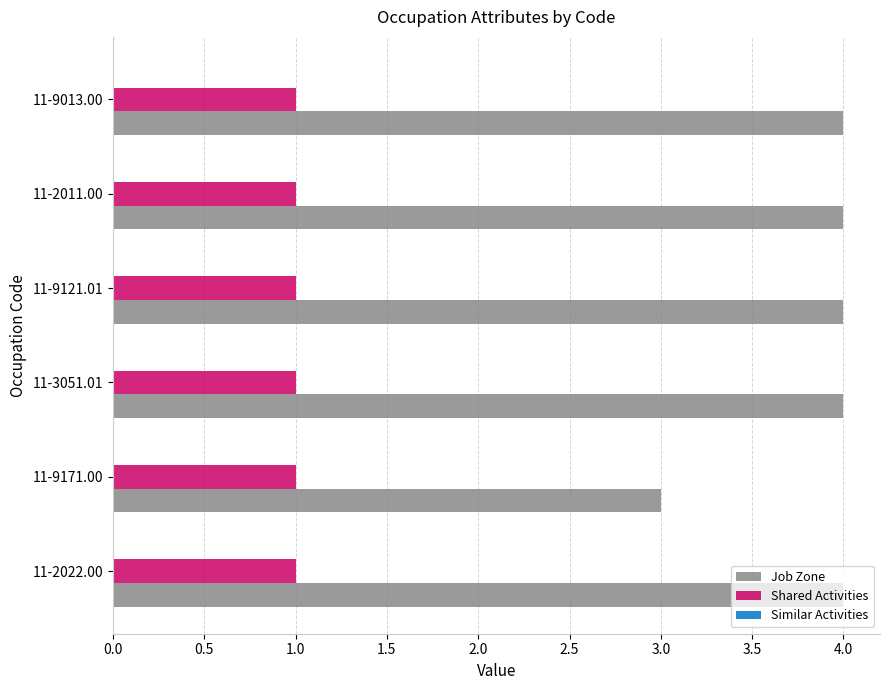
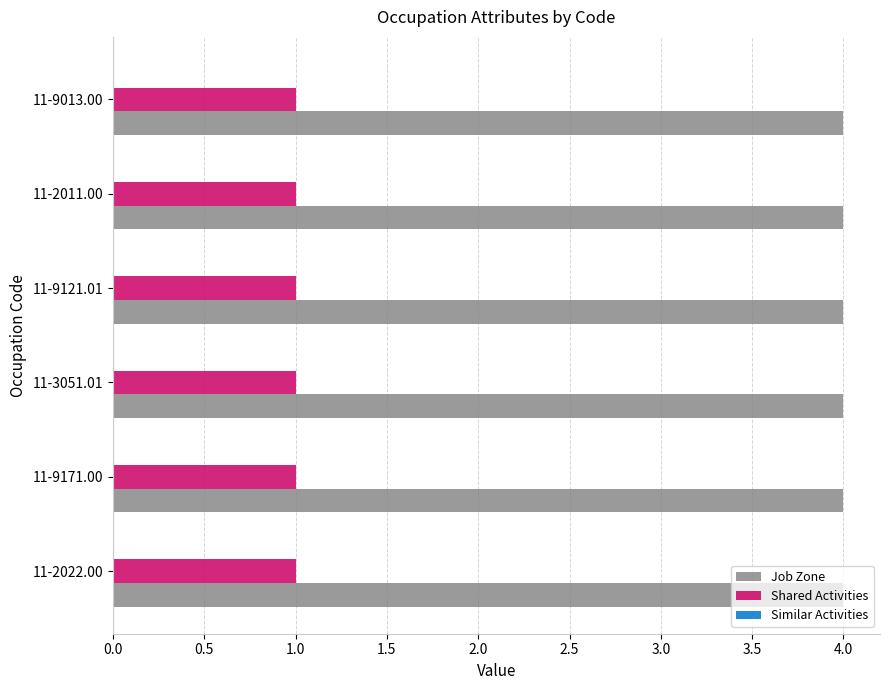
  {
    "Job Zone": {
      "11-9013.00": 4,
      "11-2011.00": 4,
      "11-9121.01": 4,
      "11-3051.01": 4,
-     "11-9171.00": 3
+     "11-9171.00": 4
    },
    "Shared Activities": {
      "11-9013.00": 1,
      "11-2011.00": 1,
      "11-9121.01": 1,
      "11-3051.01": 1,
      "11-9171.00": 1,
      "11-2022.00": 1
    },
    "Similar Activities": {
      "11-9013.00": 0,
      "11-2011.00": 0,
      "11-9121.01": 0,
      "11-3051.01": 0,
      "11-9171.00": 0,
      "11-2022.00": 0
    }
  }
